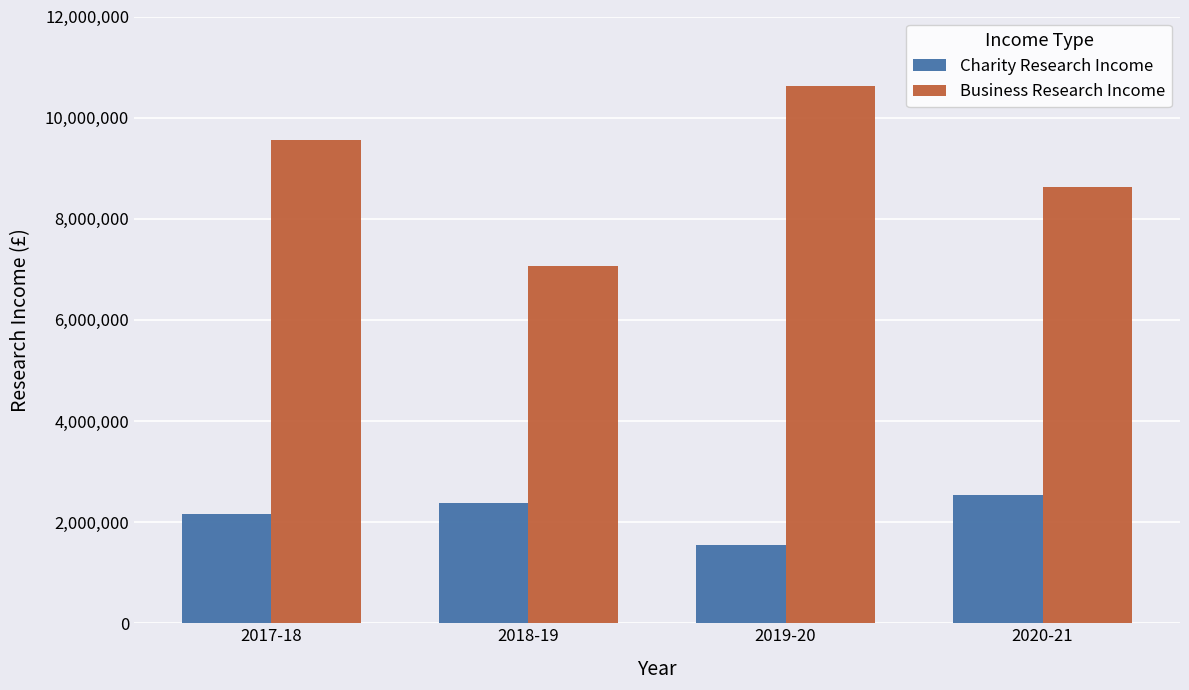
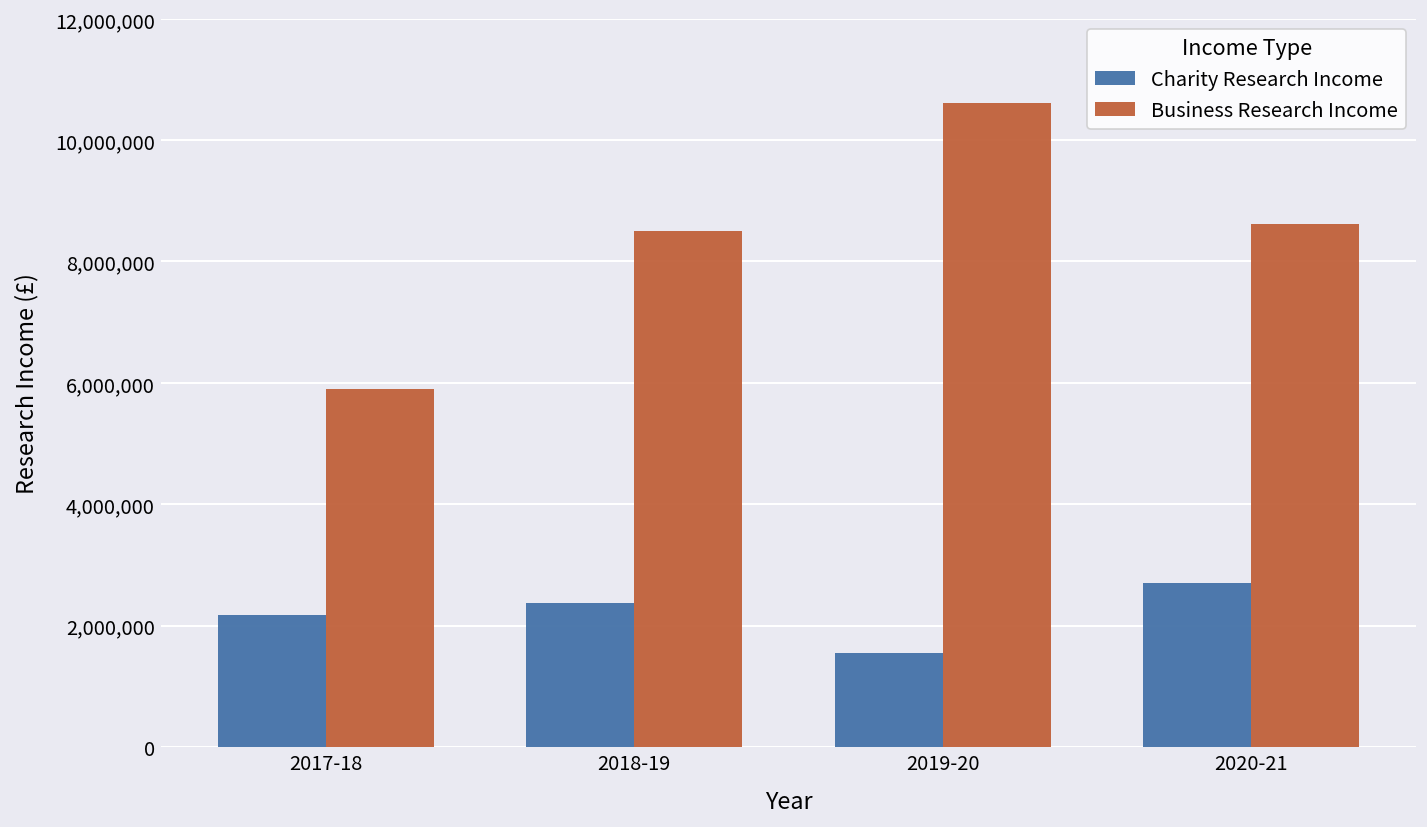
  {
    "Charity Research Income": {
      "2017-18": "2,200,000",
      "2018-19": "2,400,000",
      "2019-20": "1,500,000",
-     "2020-21": "2,500,000"
+     "2020-21": "2,700,000"
    },
    "Business Research Income": {
-     "2017-18": "9,600,000",
-     "2018-19": "7,100,000",
+     "2017-18": "5,900,000",
+     "2018-19": "8,500,000",
      "2019-20": "10,600,000",
      "2020-21": "8,600,000"
    }
  }
